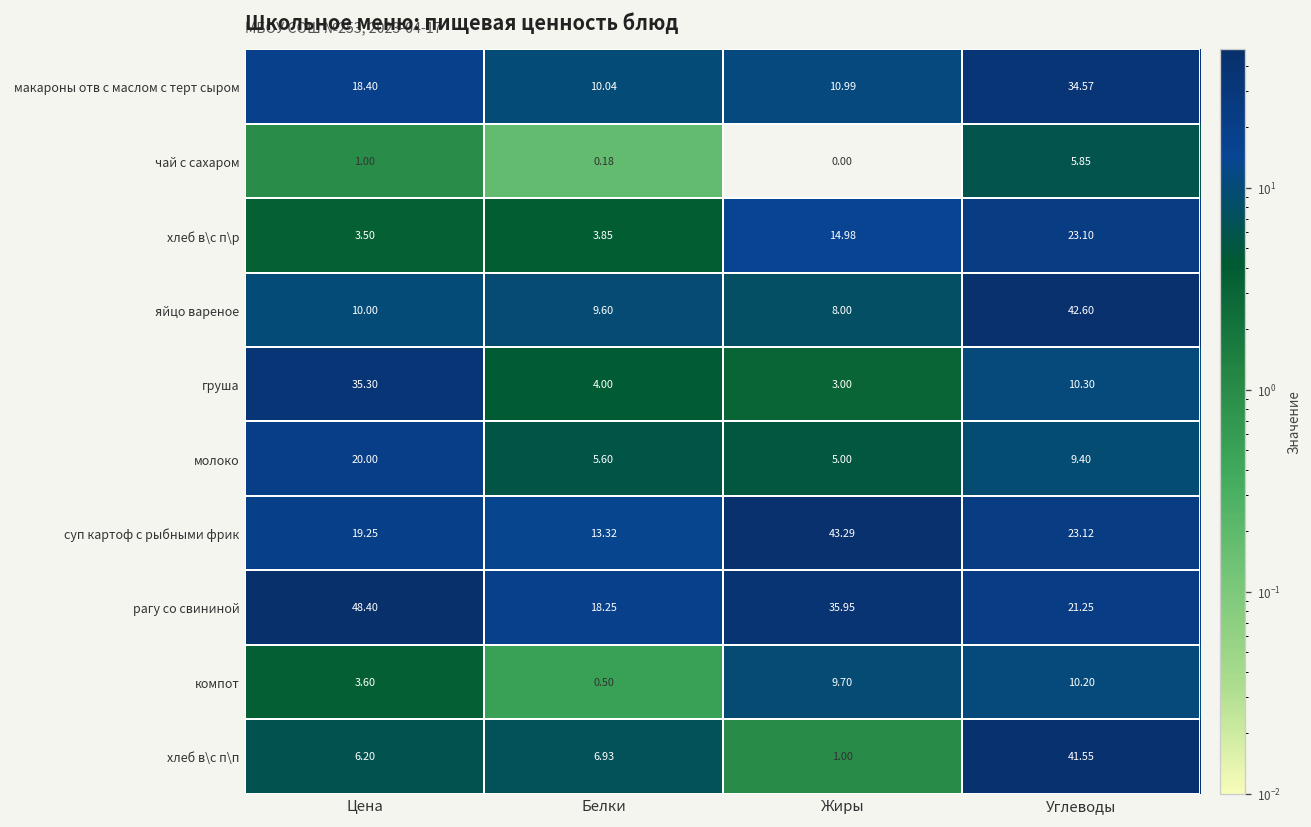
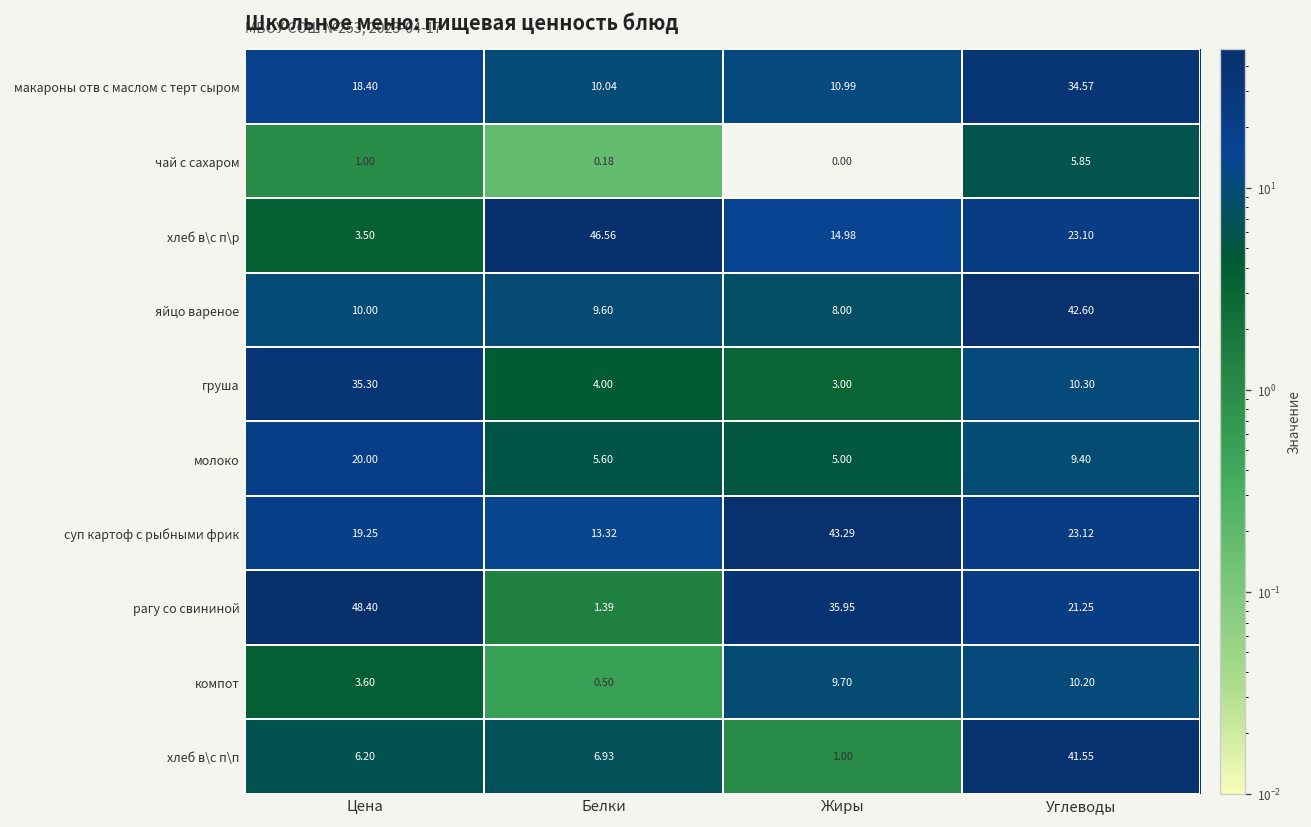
  {
    "макароны отв с маслом с терт сыром": {
      "Цена": 18.40,
      "Белки": 10.04,
      "Жиры": 10.99,
      "Углеводы": 34.57
    },
    "чай с сахаром": {
      "Цена": 1.00,
      "Белки": 0.18,
      "Жиры": 0.00,
      "Углеводы": 5.85
    },
    "хлеб в\\с п\\р": {
      "Цена": 3.50,
-     "Белки": 3.85,
+     "Белки": 46.56,
      "Жиры": 14.98,
      "Углеводы": 23.10
    },
    "яйцо вареное": {
      "Цена": 10.00,
      "Белки": 9.60,
      "Жиры": 8.00,
      "Углеводы": 42.60
    },
    "груша": {
      "Цена": 35.30,
      "Белки": 4.00,
      "Жиры": 3.00,
      "Углеводы": 10.30
    },
    "молоко": {
      "Цена": 20.00,
      "Белки": 5.60,
      "Жиры": 5.00,
      "Углеводы": 9.40
    },
    "суп картоф с рыбными фрик": {
      "Цена": 19.25,
      "Белки": 13.32,
      "Жиры": 43.29,
      "Углеводы": 23.12
    },
    "рагу со свининой": {
      "Цена": 48.40,
-     "Белки": 18.25,
+     "Белки": 1.39,
      "Жиры": 35.95,
      "Углеводы": 21.25
    },
    "компот": {
      "Цена": 3.60,
      "Белки": 0.50,
      "Жиры": 9.70,
      "Углеводы": 10.20
    },
    "хлеб в\\с п\\п": {
      "Цена": 6.20,
      "Белки": 6.93,
      "Жиры": 1.00,
      "Углеводы": 41.55
    }
  }
